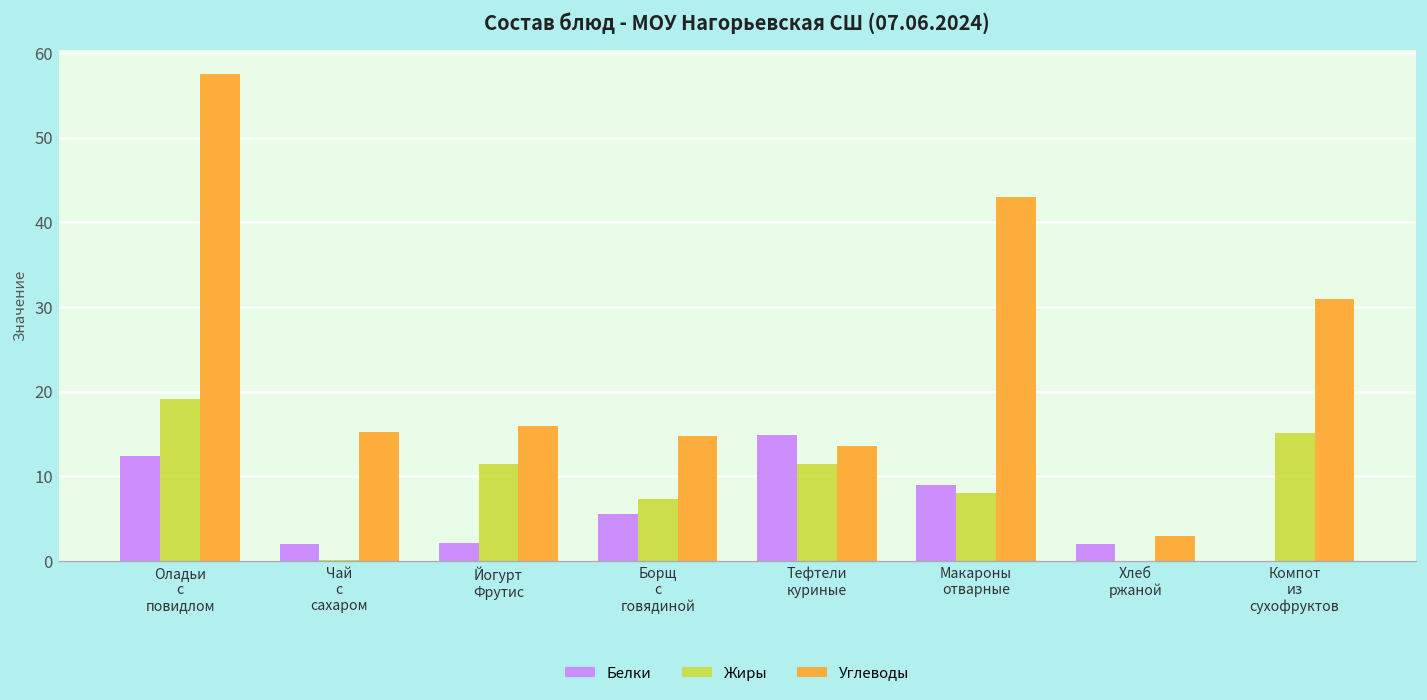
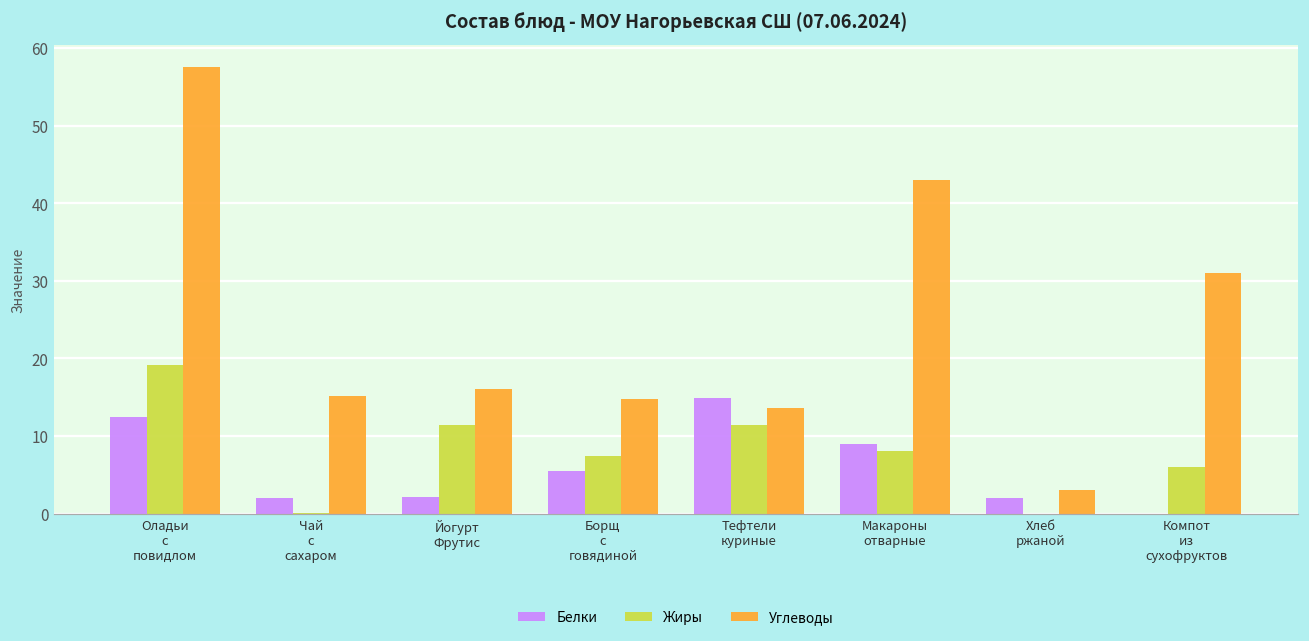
  {
    "Белки": {
      "Оладьи с повидлом": 12,
      "Чай с сахаром": 2,
      "Йогурт Фрутис": 2,
      "Борщ с говядиной": 6,
      "Тефтели куриные": 15,
      "Макароны отварные": 9,
      "Хлеб ржаной": 2,
      "Компот из сухофруктов": 0
    },
    "Жиры": {
      "Оладьи с повидлом": 19,
      "Йогурт Фрутис": 11,
      "Борщ с говядиной": 7,
      "Тефтели куриные": 11,
      "Макароны отварные": 8,
      "Хлеб ржаной": 0,
-     "Компот из сухофруктов": 15
+     "Компот из сухофруктов": 6
    },
    "Углеводы": {
      "Оладьи с повидлом": 57,
      "Чай с сахаром": 15,
      "Йогурт Фрутис": 16,
      "Борщ с говядиной": 15,
      "Тефтели куриные": 14,
      "Макароны отварные": 43,
      "Хлеб ржаной": 3,
      "Компот из сухофруктов": 31
    }
  }
